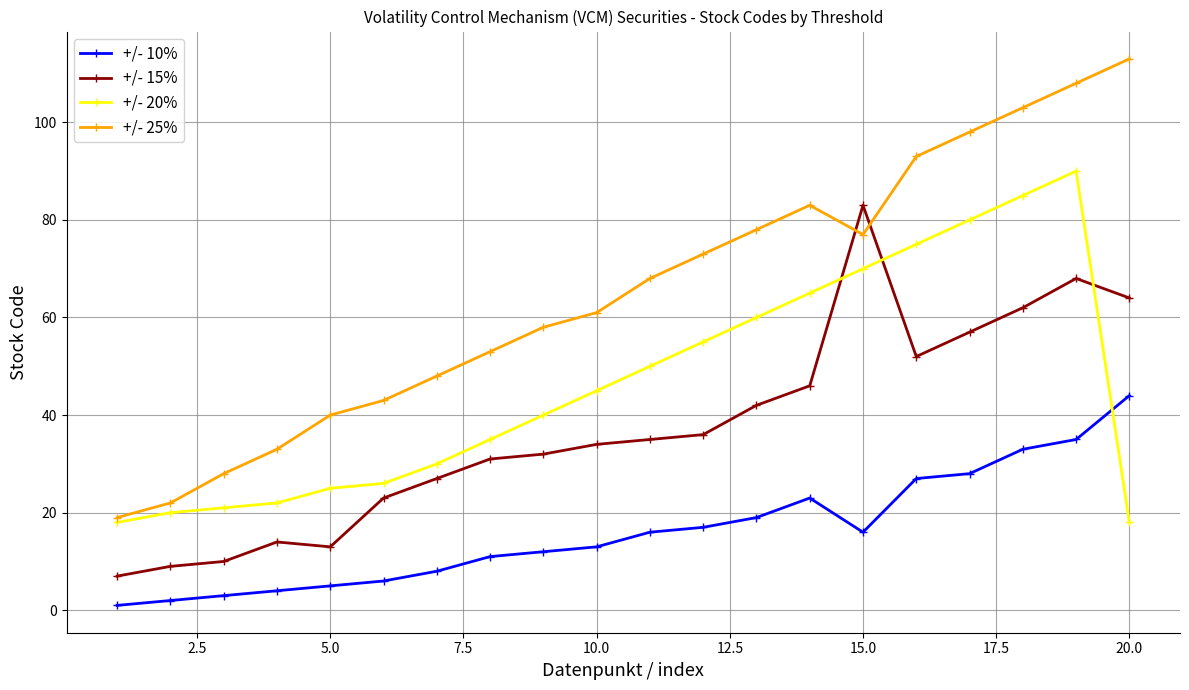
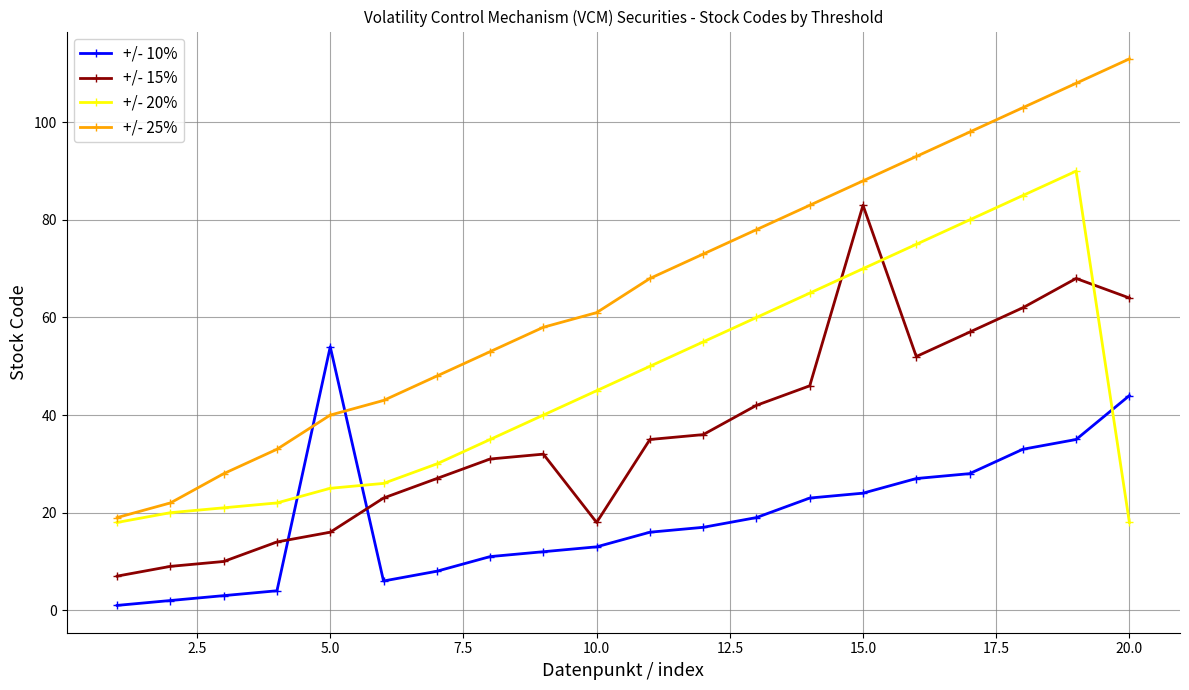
  {
    "+/- 10%": {
-     "5.0": 5,
+     "5.0": 54,
      "10.0": 13,
-     "15.0": 16,
+     "15.0": 24,
      "20.0": 44
    },
    "+/- 15%": {
-     "5.0": 13,
-     "10.0": 34,
+     "5.0": 16,
+     "10.0": 18,
      "15.0": 83,
      "20.0": 64
    },
    "+/- 20%": {
      "5.0": 25,
      "10.0": 45,
      "15.0": 70,
      "20.0": 18
    },
    "+/- 25%": {
      "5.0": 40,
      "10.0": 61,
-     "15.0": 77,
+     "15.0": 88,
      "20.0": 113
    }
  }
